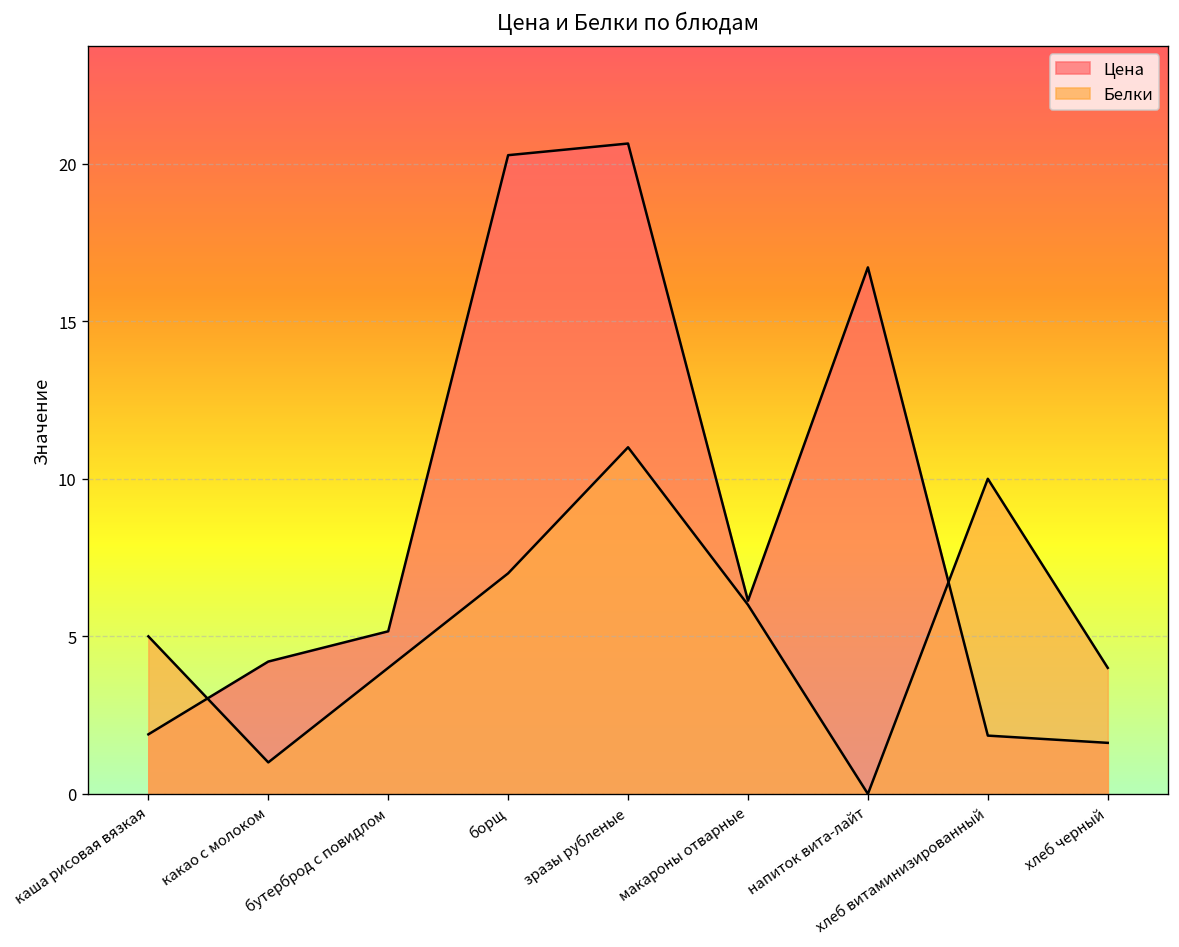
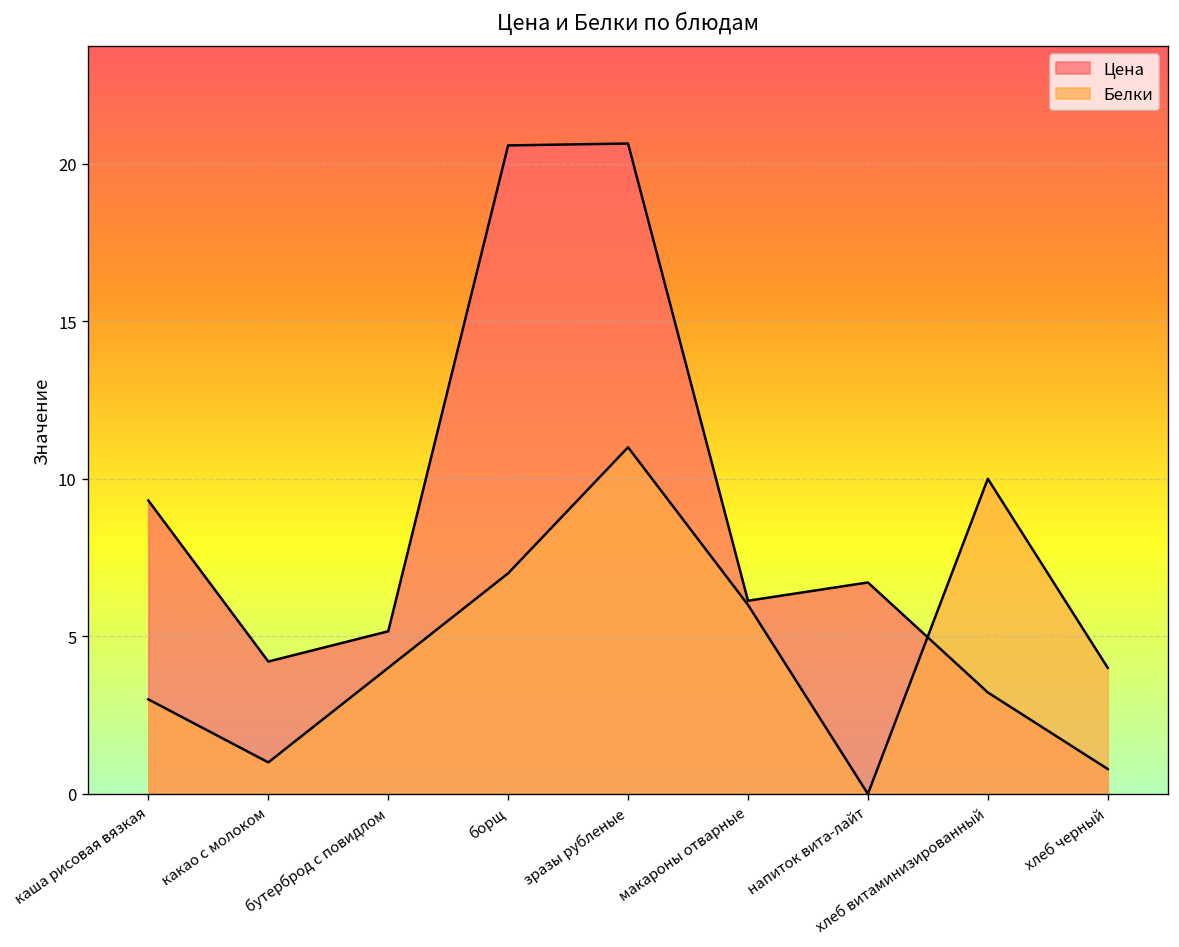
  {
    "Цена": {
-     "каша рисовая вязкая": 1.9,
+     "каша рисовая вязкая": 9.3,
      "какао с молоком": 4.2,
      "бутерброд с повидлом": 5.2,
-     "борщ": 20.3,
+     "борщ": 20.6,
      "зразы рубленые": 20.6,
      "макароны отварные": 6.1,
-     "напиток вита-лайт": 16.7,
-     "хлеб витаминизированный": 1.9,
-     "хлеб черный": 1.6
+     "напиток вита-лайт": 6.7,
+     "хлеб витаминизированный": 3.2,
+     "хлеб черный": 0.8
    },
    "Белки": {
-     "каша рисовая вязкая": 5,
+     "каша рисовая вязкая": 3,
      "какао с молоком": 1,
      "бутерброд с повидлом": 4,
      "борщ": 7,
      "зразы рубленые": 11,
      "макароны отварные": 6,
      "напиток вита-лайт": 0,
      "хлеб витаминизированный": 10,
      "хлеб черный": 4
    }
  }
